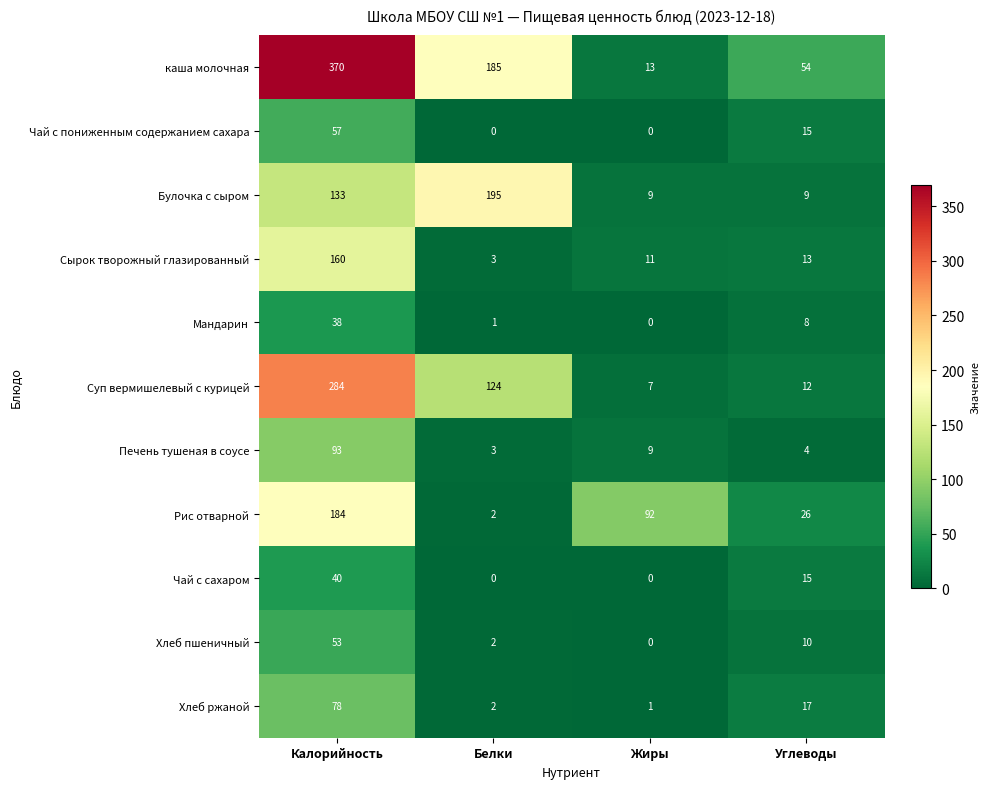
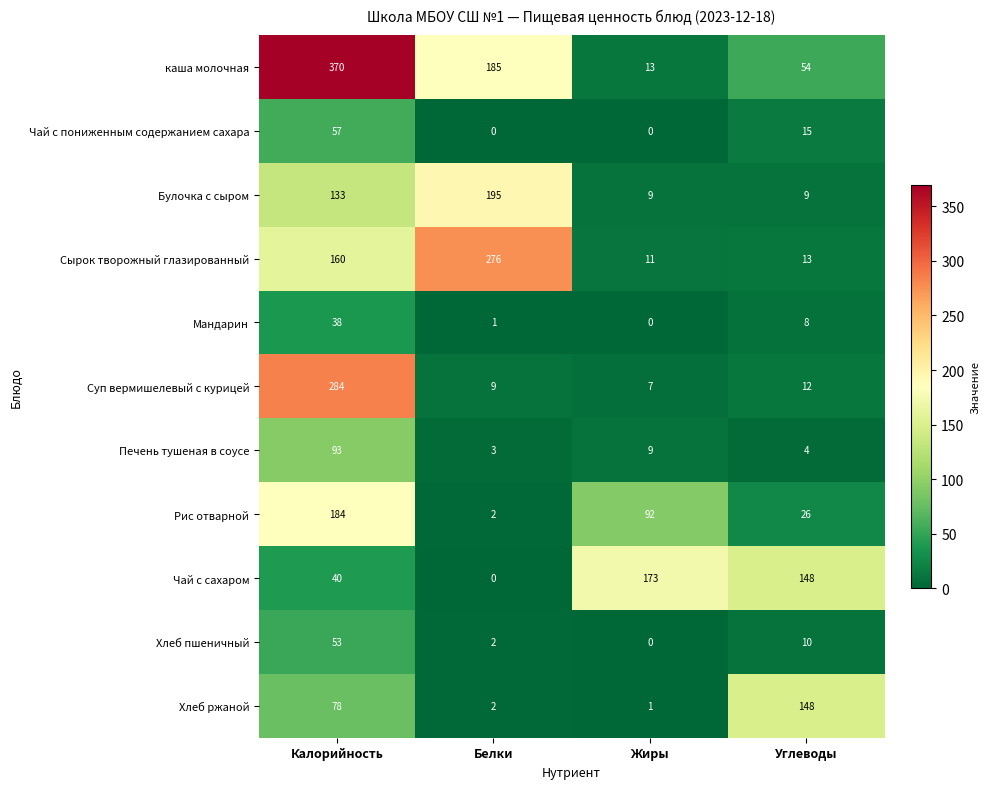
  {
    "каша молочная": {
      "Калорийность": 370,
      "Белки": 185,
      "Жиры": 13,
      "Углеводы": 54
    },
    "Чай с пониженным содержанием сахара": {
      "Калорийность": 57,
      "Белки": 0,
      "Жиры": 0,
      "Углеводы": 15
    },
    "Булочка с сыром": {
      "Калорийность": 133,
      "Белки": 195,
      "Жиры": 9,
      "Углеводы": 9
    },
    "Сырок творожный глазированный": {
      "Калорийность": 160,
-     "Белки": 3,
+     "Белки": 276,
      "Жиры": 11,
      "Углеводы": 13
    },
    "Мандарин": {
      "Калорийность": 38,
      "Белки": 1,
      "Жиры": 0,
      "Углеводы": 8
    },
    "Суп вермишелевый с курицей": {
      "Калорийность": 284,
-     "Белки": 124,
+     "Белки": 9,
      "Жиры": 7,
      "Углеводы": 12
    },
    "Печень тушеная в соусе": {
      "Калорийность": 93,
      "Белки": 3,
      "Жиры": 9,
      "Углеводы": 4
    },
    "Рис отварной": {
      "Калорийность": 184,
      "Белки": 2,
      "Жиры": 92,
      "Углеводы": 26
    },
    "Чай с сахаром": {
      "Калорийность": 40,
      "Белки": 0,
-     "Жиры": 0,
-     "Углеводы": 15
+     "Жиры": 173,
+     "Углеводы": 148
    },
    "Хлеб пшеничный": {
      "Калорийность": 53,
      "Белки": 2,
      "Жиры": 0,
      "Углеводы": 10
    },
    "Хлеб ржаной": {
      "Калорийность": 78,
      "Белки": 2,
      "Жиры": 1,
-     "Углеводы": 17
+     "Углеводы": 148
    }
  }
